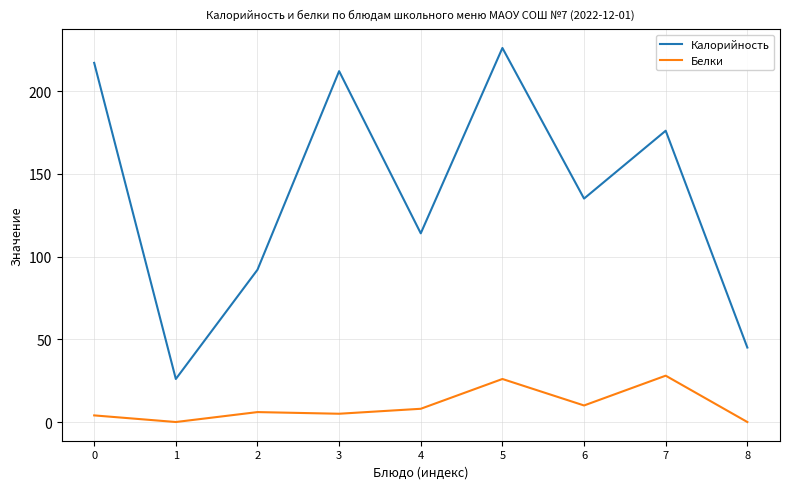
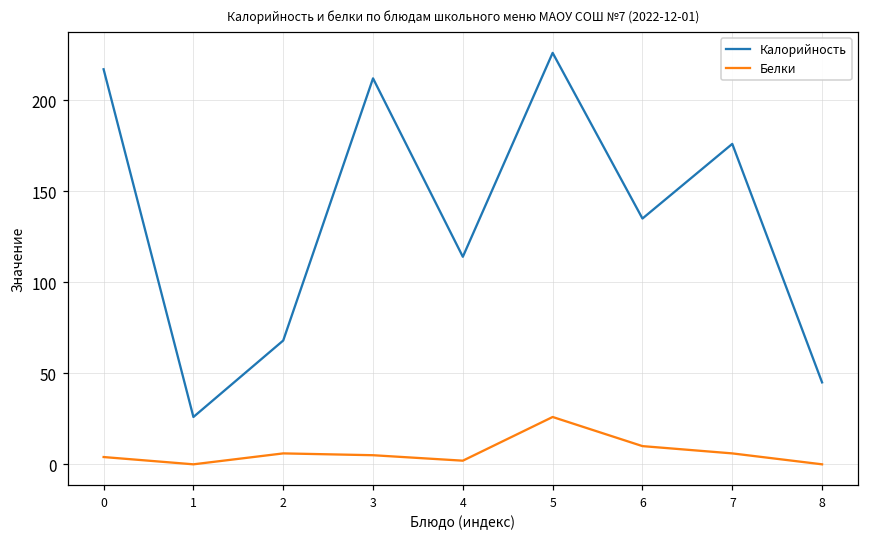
  {
    "Калорийность": {
      "0": 217,
      "1": 26,
-     "2": 92,
+     "2": 68,
      "3": 212,
      "4": 114,
      "5": 226,
      "6": 135,
      "7": 176,
      "8": 45
    },
    "Белки": {
      "0": 4,
      "1": 0,
      "2": 6,
      "3": 5,
-     "4": 8,
+     "4": 2,
      "5": 26,
      "6": 10,
-     "7": 28,
+     "7": 6,
      "8": 0
    }
  }
